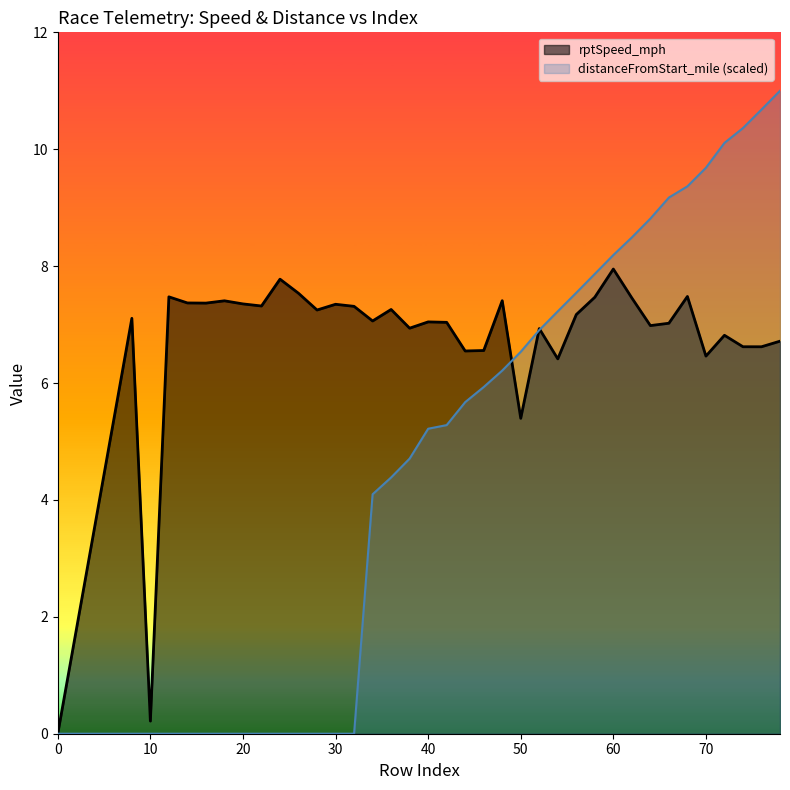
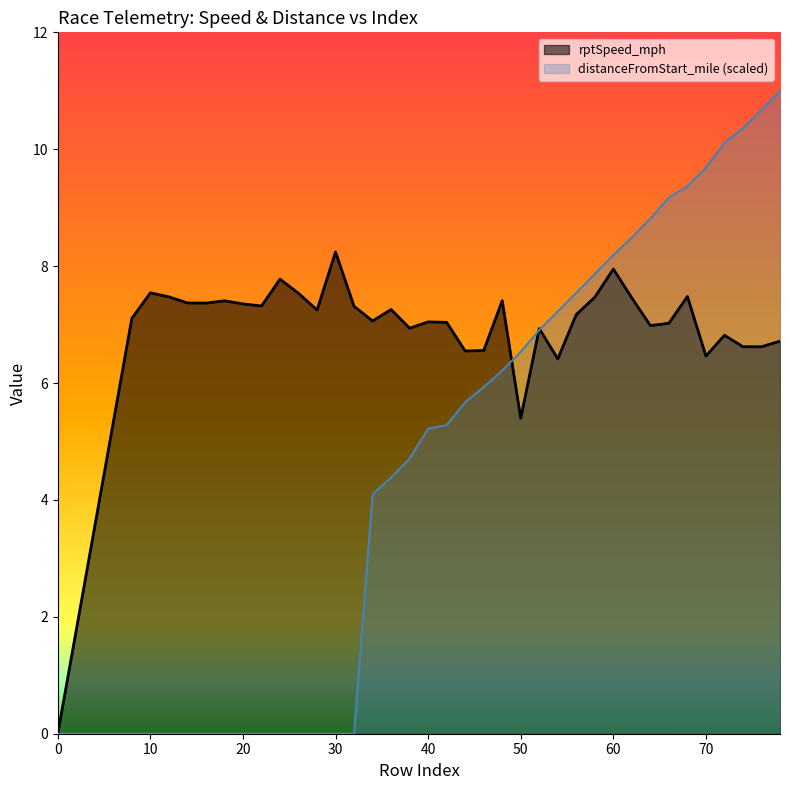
  {
    "rptSpeed_mph": {
-     "10": 0.2,
+     "10": 7.5,
      "20": 7.4,
-     "30": 7.3,
+     "30": 8.2,
      "40": 7.0,
      "50": 5.4,
      "60": 8.0,
      "70": 6.5
    },
    "distanceFromStart_mile (scaled)": {
      "10": 0.0,
      "20": 0.0,
      "30": 0.0,
      "40": 5.2,
      "50": 6.5,
      "60": 8.2,
      "70": 9.7
    }
  }
